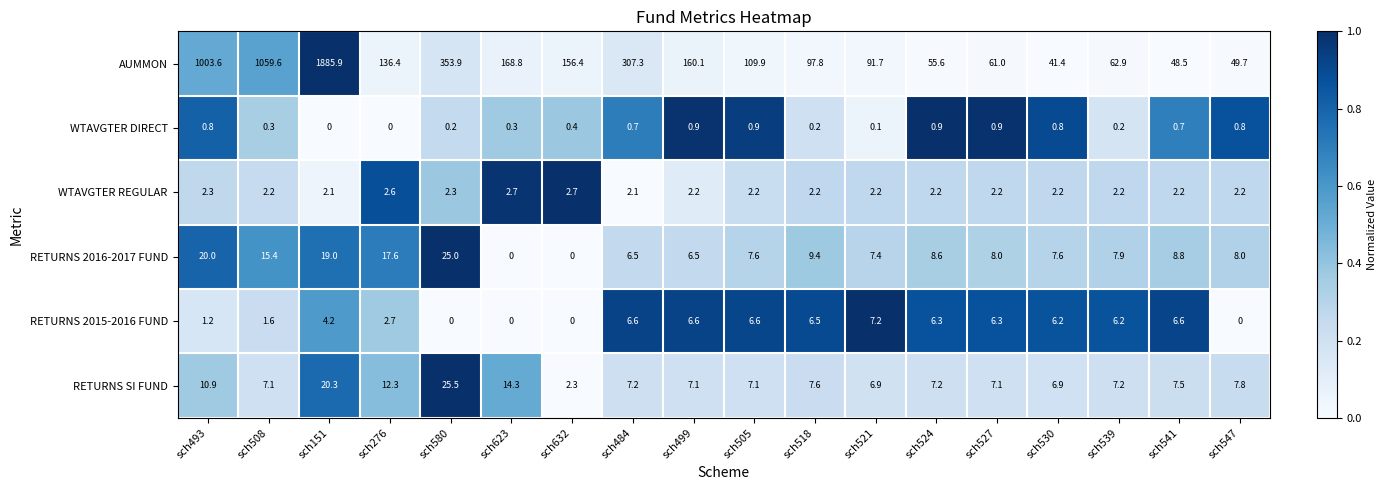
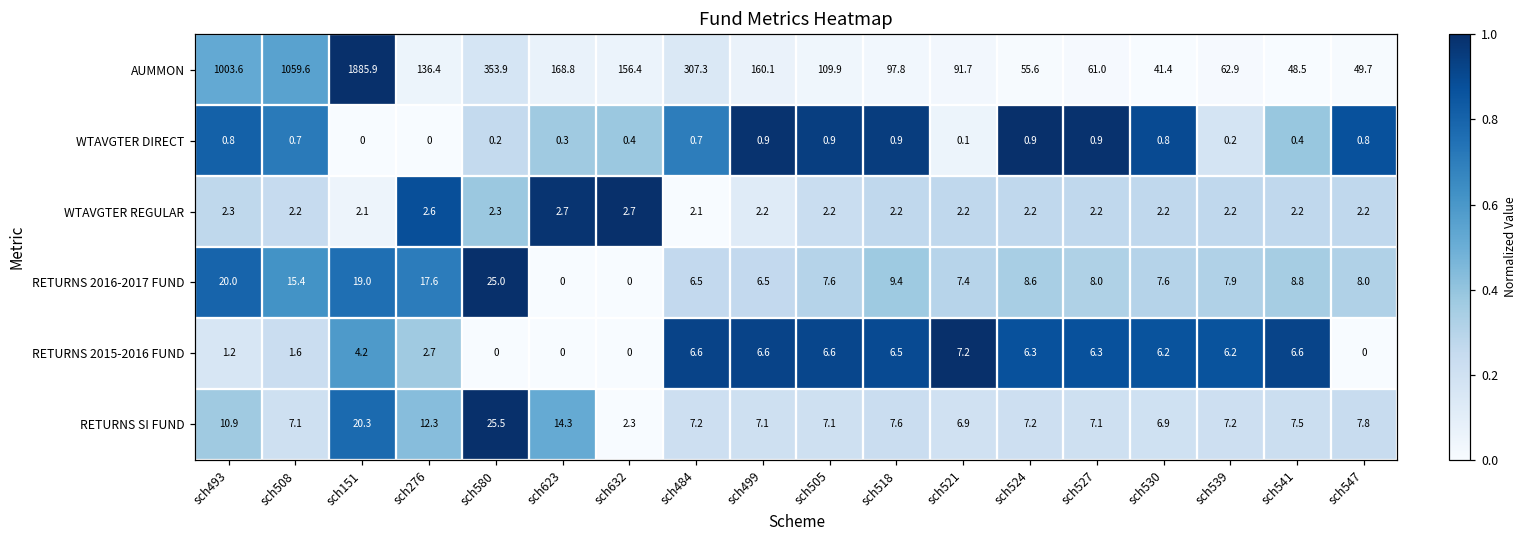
  {
    "AUMMON": {
      "sch493": 1003.6,
      "sch508": 1059.6,
      "sch151": 1885.9,
      "sch276": 136.4,
      "sch580": 353.9,
      "sch623": 168.8,
      "sch632": 156.4,
      "sch484": 307.3,
      "sch499": 160.1,
      "sch505": 109.9,
      "sch518": 97.8,
      "sch521": 91.7,
      "sch524": 55.6,
      "sch527": 61.0,
      "sch530": 41.4,
      "sch539": 62.9,
      "sch541": 48.5,
      "sch547": 49.7
    },
    "WTAVGTER DIRECT": {
      "sch493": 0.8,
-     "sch508": 0.3,
+     "sch508": 0.7,
      "sch151": 0,
      "sch276": 0,
      "sch580": 0.2,
      "sch623": 0.3,
      "sch632": 0.4,
      "sch484": 0.7,
      "sch499": 0.9,
      "sch505": 0.9,
-     "sch518": 0.2,
+     "sch518": 0.9,
      "sch521": 0.1,
      "sch524": 0.9,
      "sch527": 0.9,
      "sch530": 0.8,
      "sch539": 0.2,
-     "sch541": 0.7,
+     "sch541": 0.4,
      "sch547": 0.8
    },
    "WTAVGTER REGULAR": {
      "sch493": 2.3,
      "sch508": 2.2,
      "sch151": 2.1,
      "sch276": 2.6,
      "sch580": 2.3,
      "sch623": 2.7,
      "sch632": 2.7,
      "sch484": 2.1,
      "sch499": 2.2,
      "sch505": 2.2,
      "sch518": 2.2,
      "sch521": 2.2,
      "sch524": 2.2,
      "sch527": 2.2,
      "sch530": 2.2,
      "sch539": 2.2,
      "sch541": 2.2,
      "sch547": 2.2
    },
    "RETURNS 2016-2017 FUND": {
      "sch493": 20.0,
      "sch508": 15.4,
      "sch151": 19.0,
      "sch276": 17.6,
      "sch580": 25.0,
      "sch623": 0,
      "sch632": 0,
      "sch484": 6.5,
      "sch499": 6.5,
      "sch505": 7.6,
      "sch518": 9.4,
      "sch521": 7.4,
      "sch524": 8.6,
      "sch527": 8.0,
      "sch530": 7.6,
      "sch539": 7.9,
      "sch541": 8.8,
      "sch547": 8.0
    },
    "RETURNS 2015-2016 FUND": {
      "sch493": 1.2,
      "sch508": 1.6,
      "sch151": 4.2,
      "sch276": 2.7,
      "sch580": 0,
      "sch623": 0,
      "sch632": 0,
      "sch484": 6.6,
      "sch499": 6.6,
      "sch505": 6.6,
      "sch518": 6.5,
      "sch521": 7.2,
      "sch524": 6.3,
      "sch527": 6.3,
      "sch530": 6.2,
      "sch539": 6.2,
      "sch541": 6.6,
      "sch547": 0
    },
    "RETURNS SI FUND": {
      "sch493": 10.9,
      "sch508": 7.1,
      "sch151": 20.3,
      "sch276": 12.3,
      "sch580": 25.5,
      "sch623": 14.3,
      "sch632": 2.3,
      "sch484": 7.2,
      "sch499": 7.1,
      "sch505": 7.1,
      "sch518": 7.6,
      "sch521": 6.9,
      "sch524": 7.2,
      "sch527": 7.1,
      "sch530": 6.9,
      "sch539": 7.2,
      "sch541": 7.5,
      "sch547": 7.8
    }
  }
